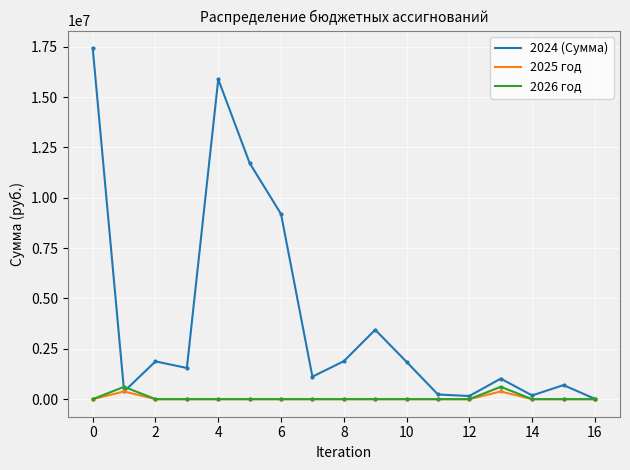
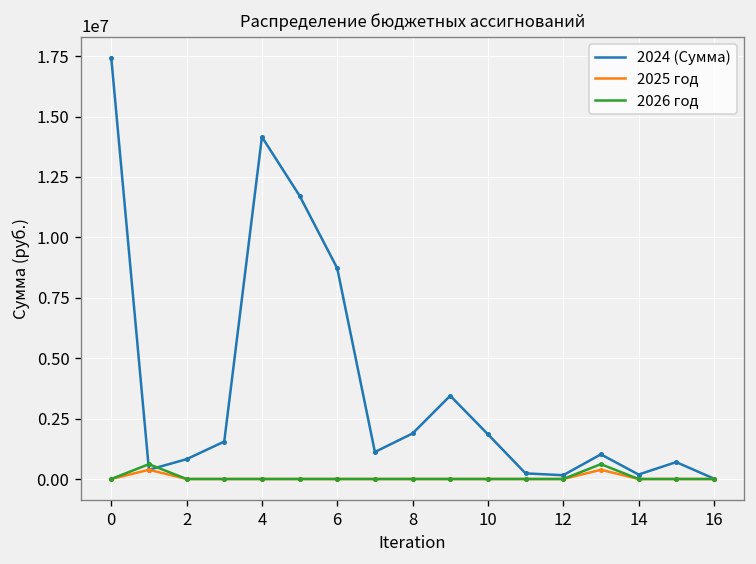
  {
    "2024 (Сумма)": {
      "0": 17400000,
-     "2": 1900000,
-     "4": 15900000,
-     "6": 9200000,
+     "2": 800000,
+     "4": 14200000,
+     "6": 8700000,
      "8": 1900000,
      "10": 1900000,
      "12": 200000,
      "14": 200000
    }
  }
